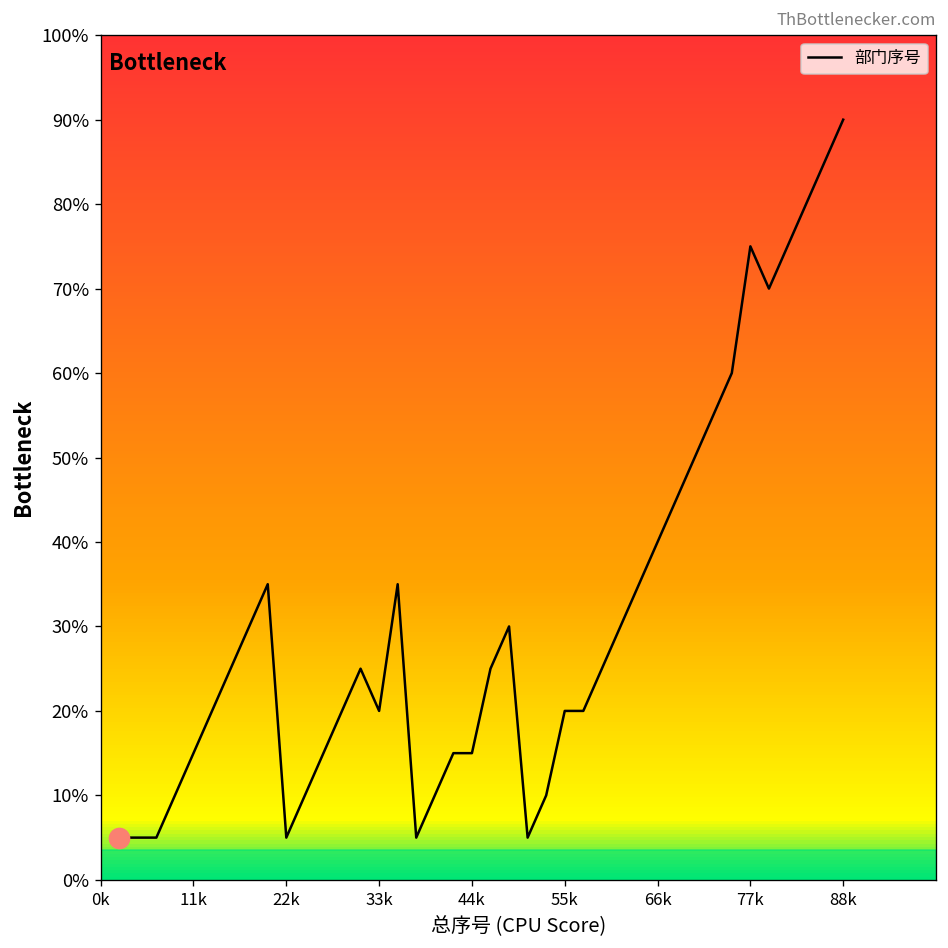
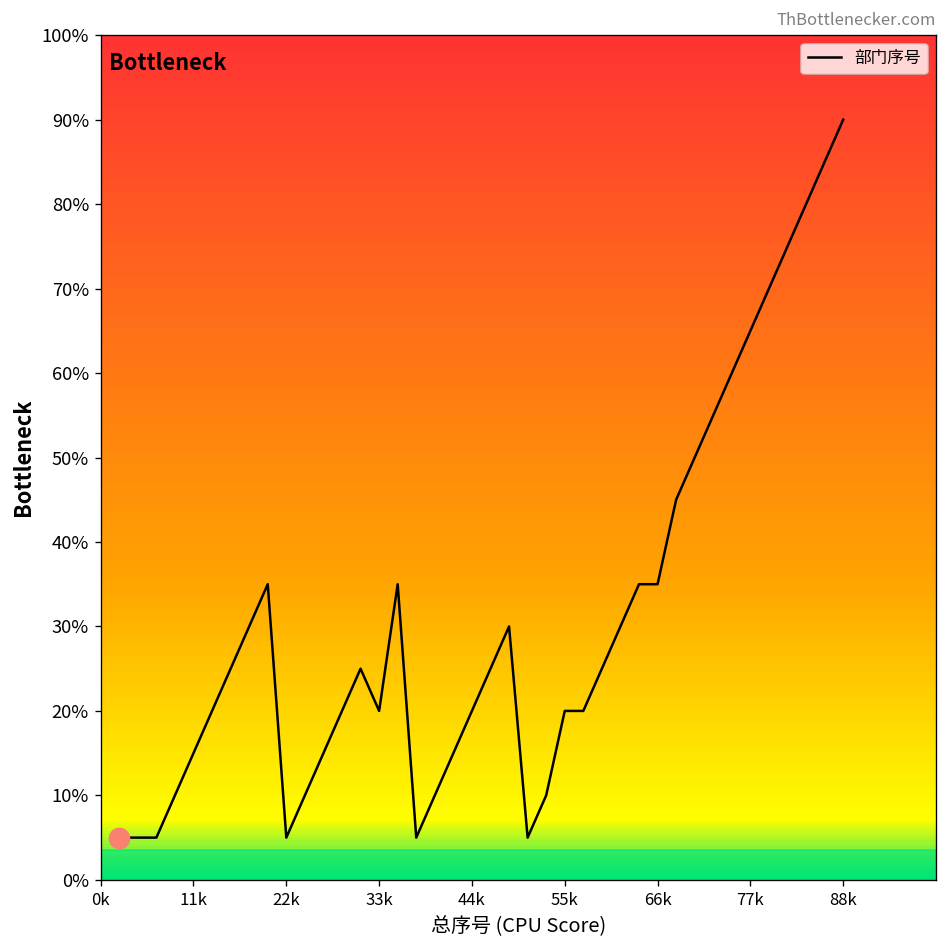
  {
    "部门序号": {
      "11k": "15%",
      "22k": "5%",
      "33k": "20%",
-     "44k": "15%",
+     "44k": "20%",
      "55k": "20%",
-     "66k": "40%",
-     "77k": "75%",
+     "66k": "35%",
+     "77k": "65%",
      "88k": "90%"
    }
  }
